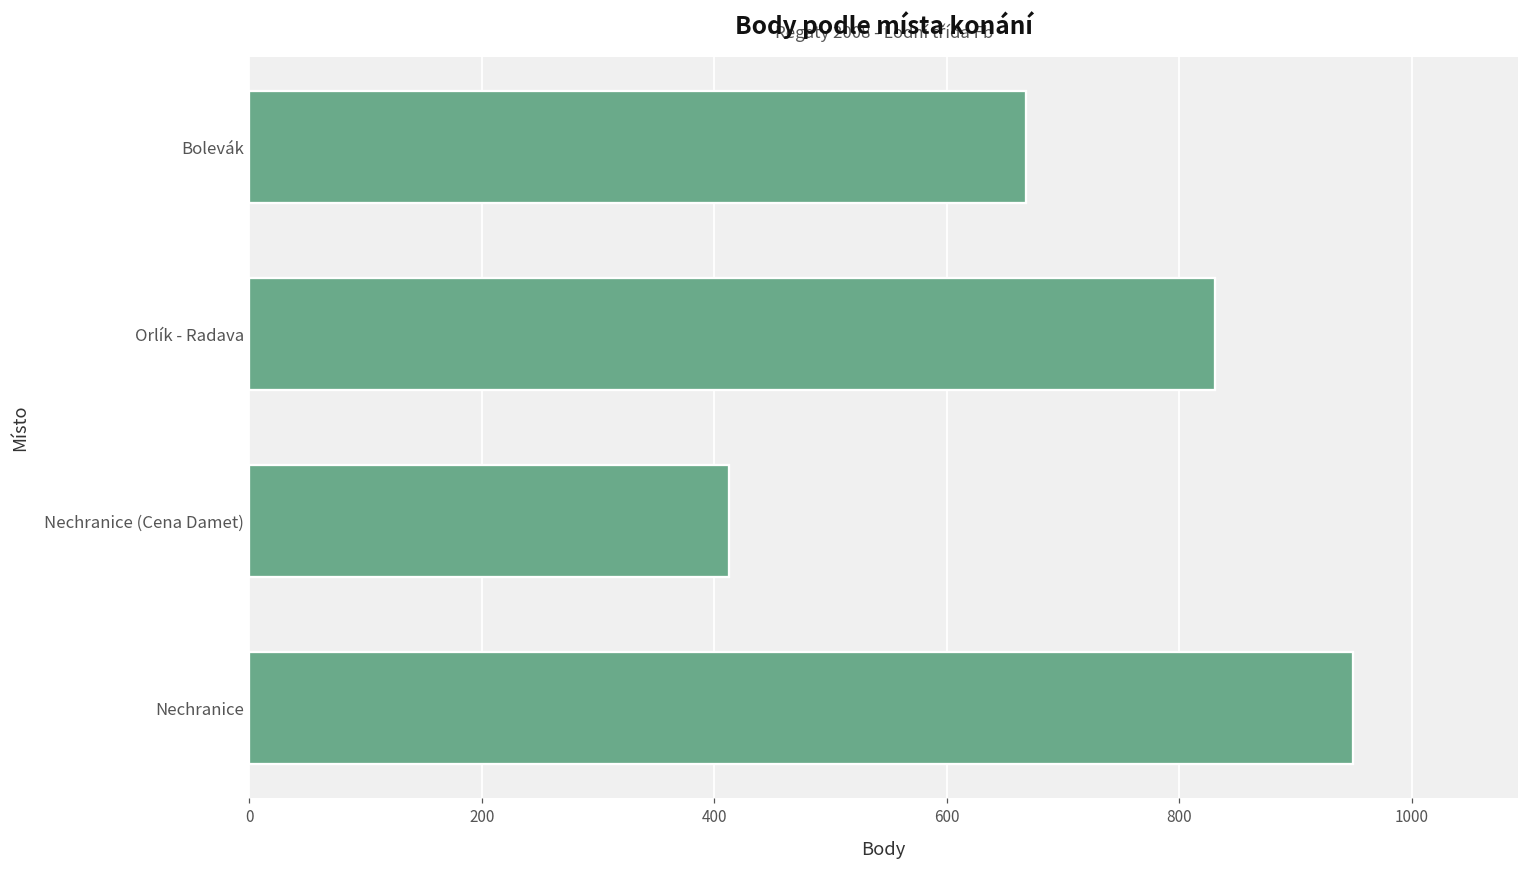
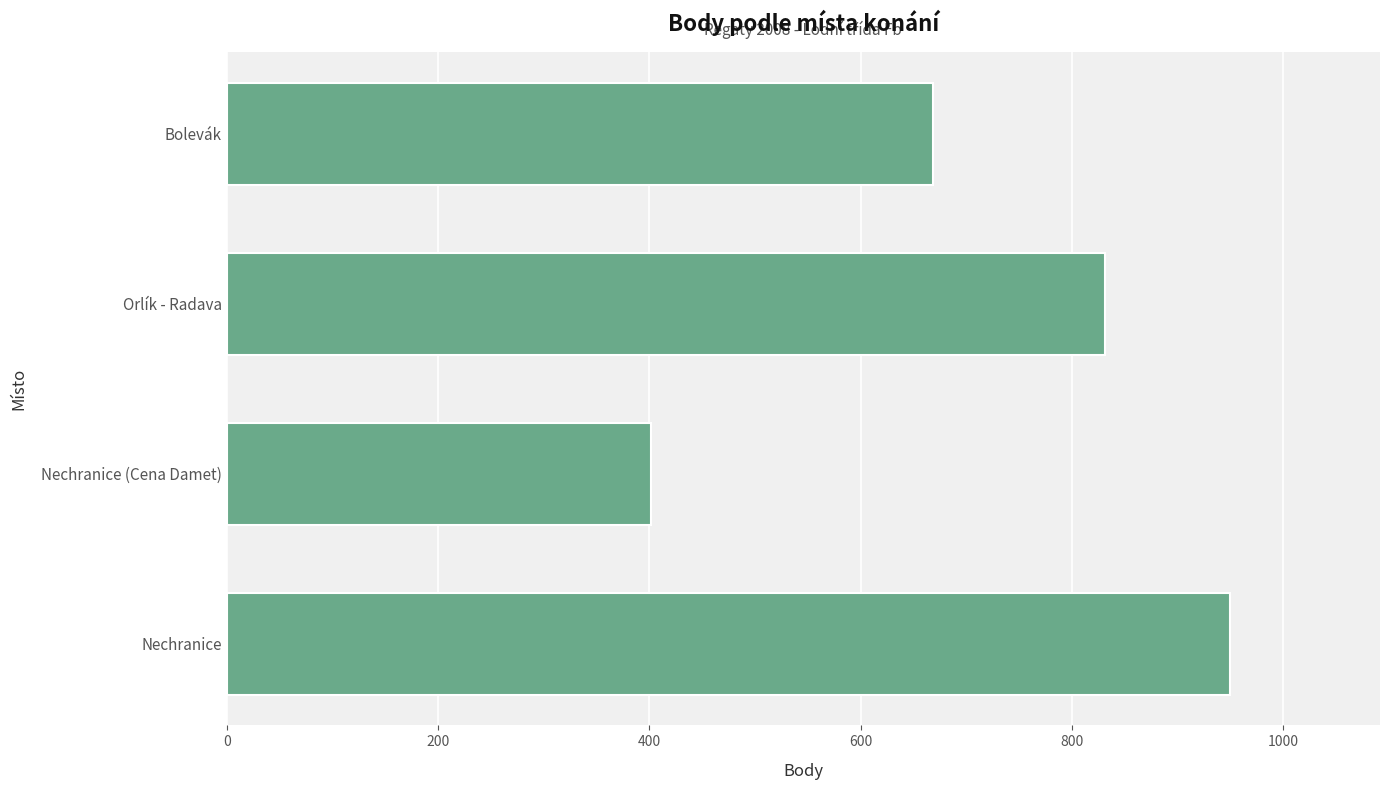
  {
    "Bolevák": 668,
    "Orlík - Radava": 831,
-   "Nechranice (Cena Damet)": 413,
+   "Nechranice (Cena Damet)": 402,
    "Nechranice": 949
  }
